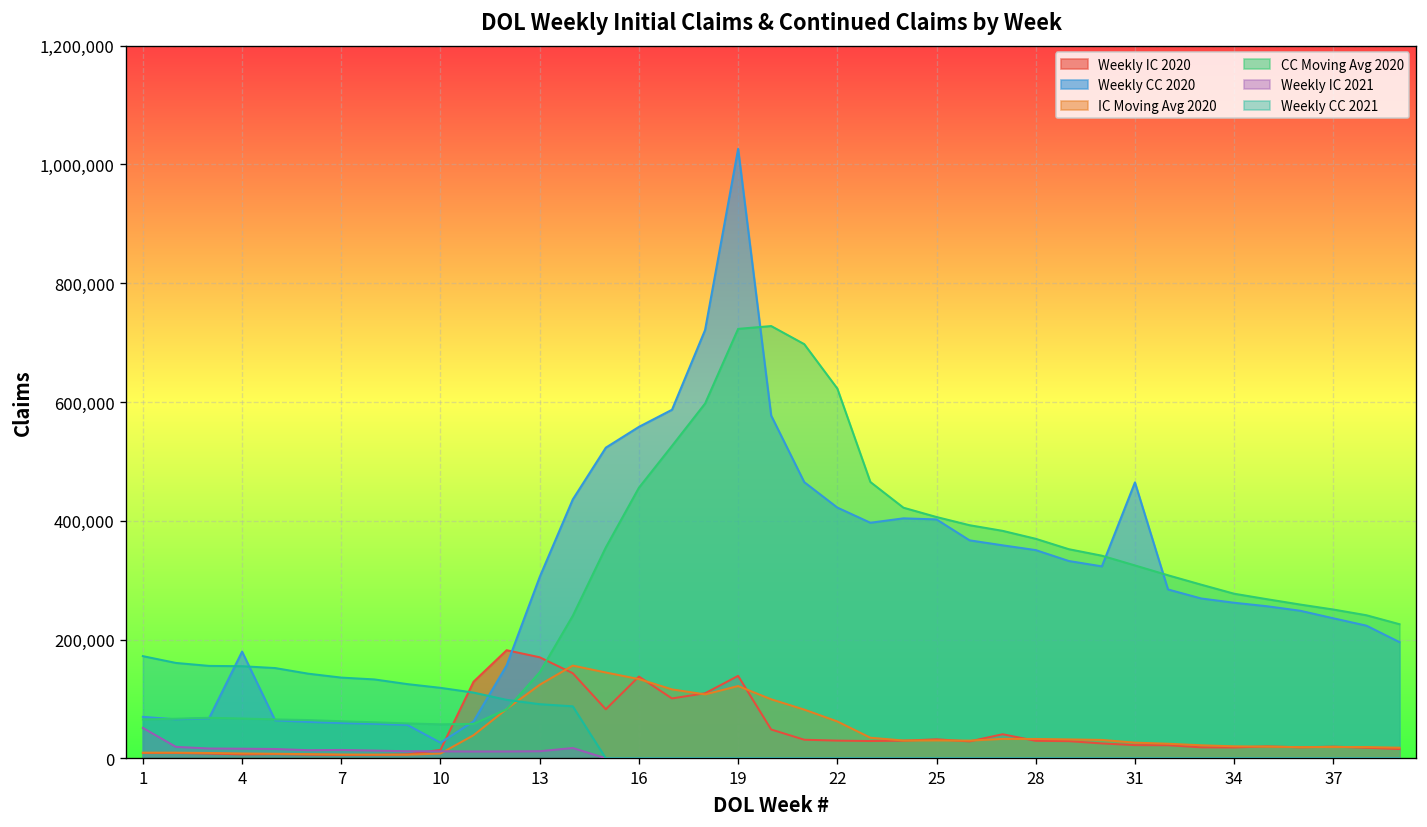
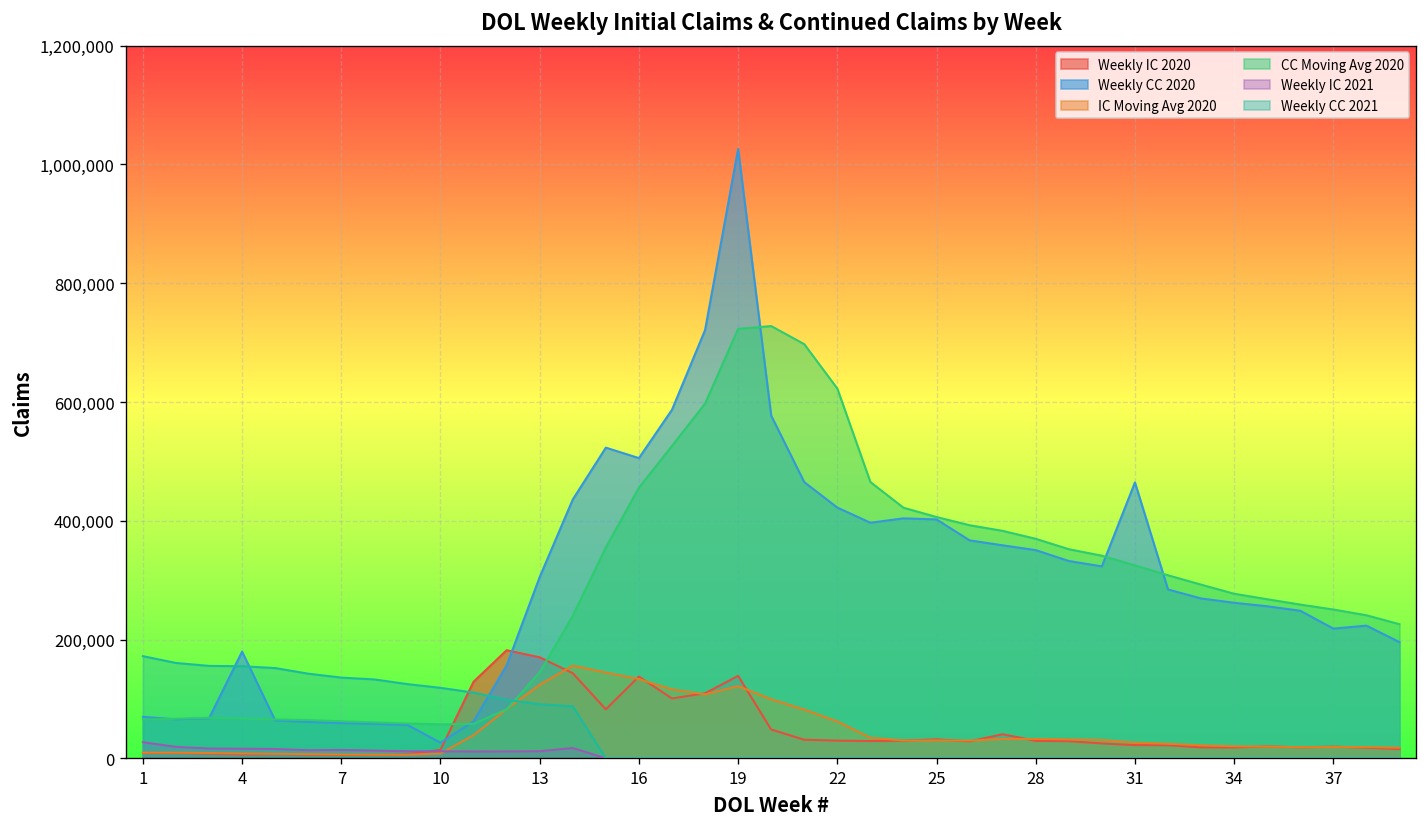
  {
    "Weekly CC 2020": {
      "4": "180,000",
      "10": "30,000",
      "13": "310,000",
-     "16": "560,000",
+     "16": "510,000",
      "19": "1,030,000",
      "22": "420,000",
      "28": "350,000",
      "31": "460,000",
      "34": "260,000",
-     "37": "240,000"
+     "37": "220,000"
    },
    "Weekly IC 2021": {
-     "1": "50,000",
+     "1": "30,000",
      "4": "20,000",
      "7": "10,000",
      "13": "10,000"
    }
  }
